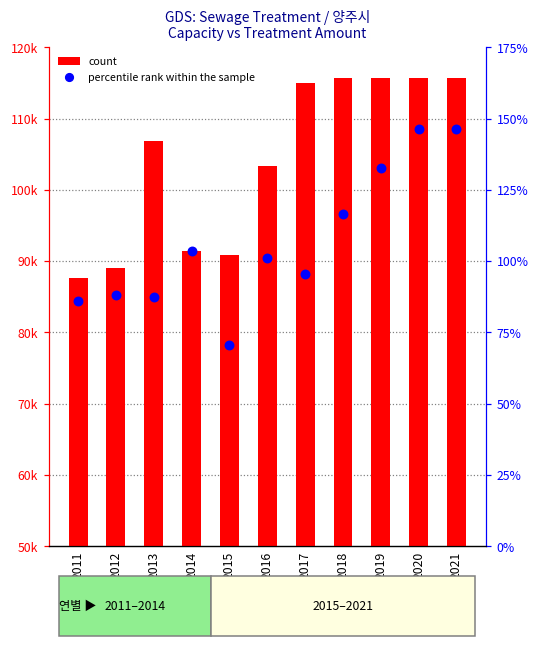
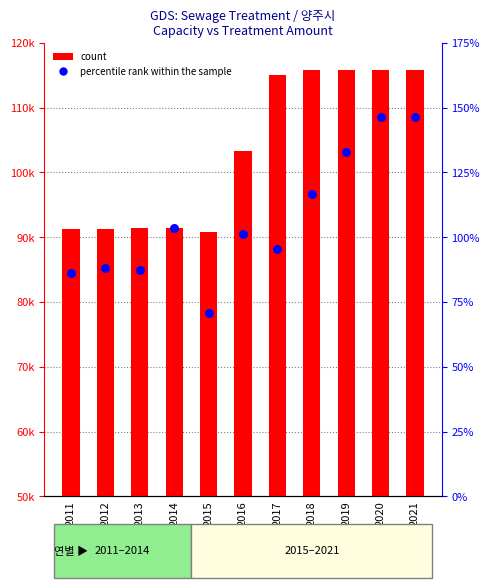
  {
    "count": {
-     "2011": 88000,
-     "2012": 89000,
-     "2013": 107000,
+     "2011": 91000,
+     "2012": 91000,
+     "2013": 91000,
      "2014": 91000,
      "2015": 91000,
      "2016": 103000,
      "2017": 115000,
      "2019": 116000,
      "2020": 116000,
      "2021": 116000
    }
  }
